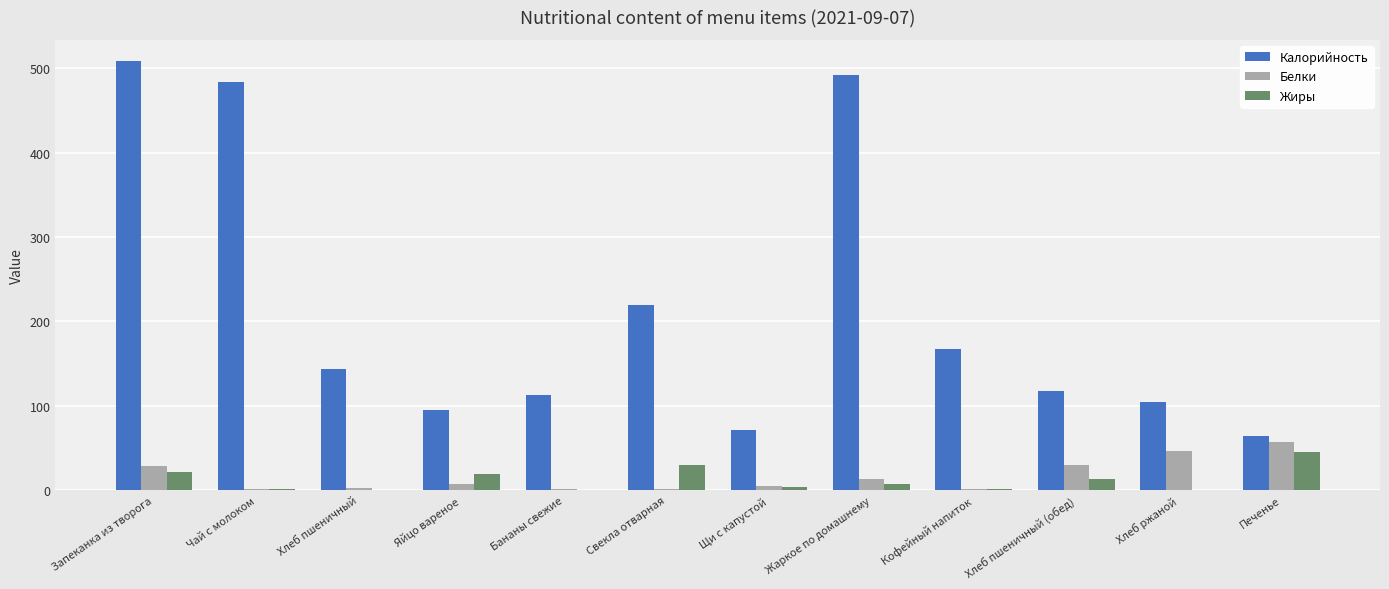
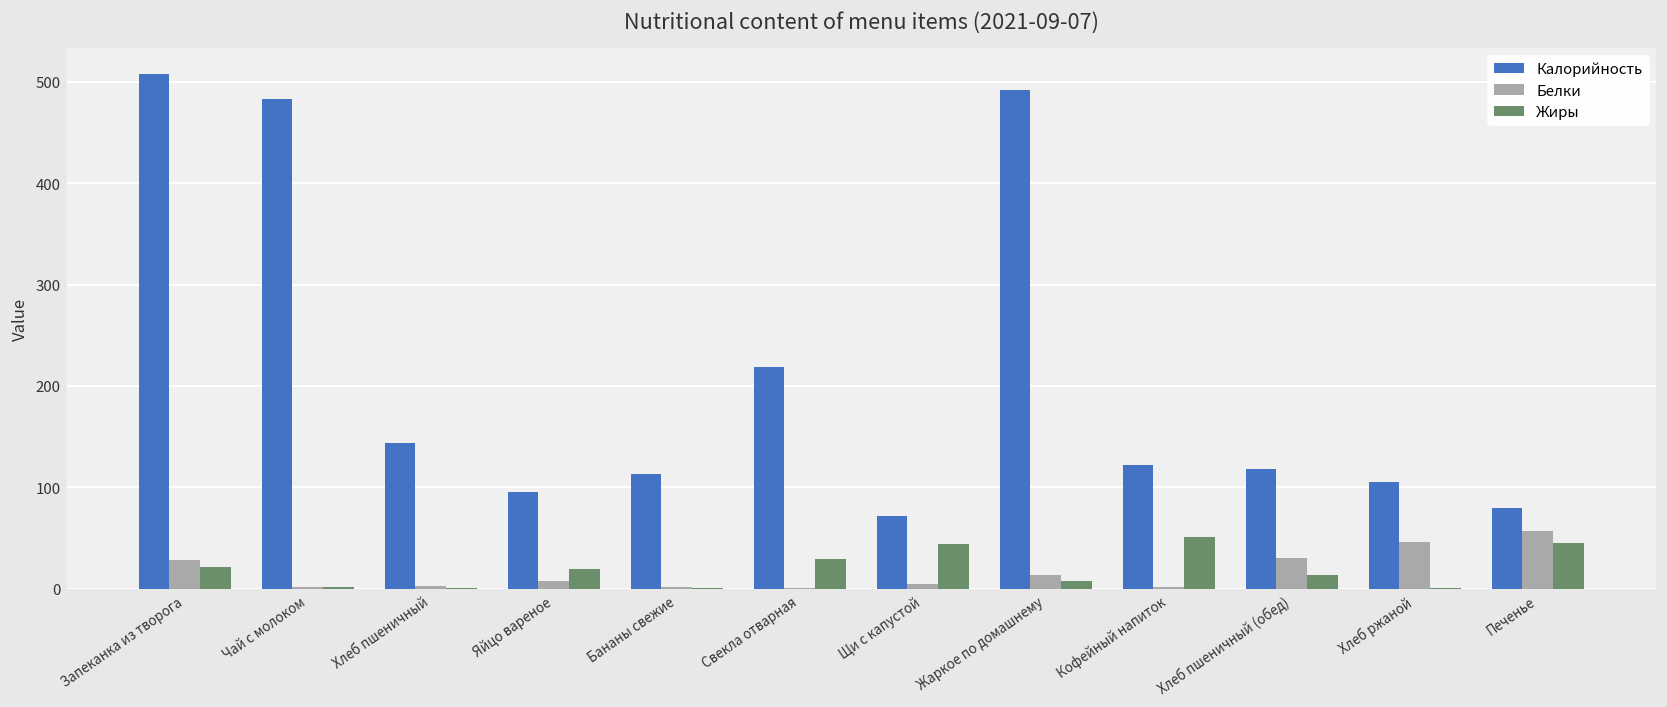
  {
    "Калорийность": {
      "Запеканка из творога": 510,
      "Чай с молоком": 480,
      "Хлеб пшеничный": 140,
      "Яйцо вареное": 100,
      "Бананы свежие": 110,
      "Свекла отварная": 220,
      "Щи с капустой": 70,
      "Жаркое по домашнему": 490,
-     "Кофейный напиток": 170,
+     "Кофейный напиток": 120,
      "Хлеб пшеничный (обед)": 120,
      "Хлеб ржаной": 110,
-     "Печенье": 60
+     "Печенье": 80
    },
    "Белки": {
      "Запеканка из творога": 30,
      "Хлеб пшеничный": 0,
      "Яйцо вареное": 10,
      "Щи с капустой": 0,
      "Жаркое по домашнему": 10,
      "Хлеб пшеничный (обед)": 30,
      "Хлеб ржаной": 50,
      "Печенье": 60
    },
    "Жиры": {
      "Запеканка из творога": 20,
      "Яйцо вареное": 20,
      "Свекла отварная": 30,
-     "Щи с капустой": 0,
+     "Щи с капустой": 40,
      "Жаркое по домашнему": 10,
-     "Кофейный напиток": 0,
+     "Кофейный напиток": 50,
      "Хлеб пшеничный (обед)": 10,
      "Печенье": 50
    }
  }
